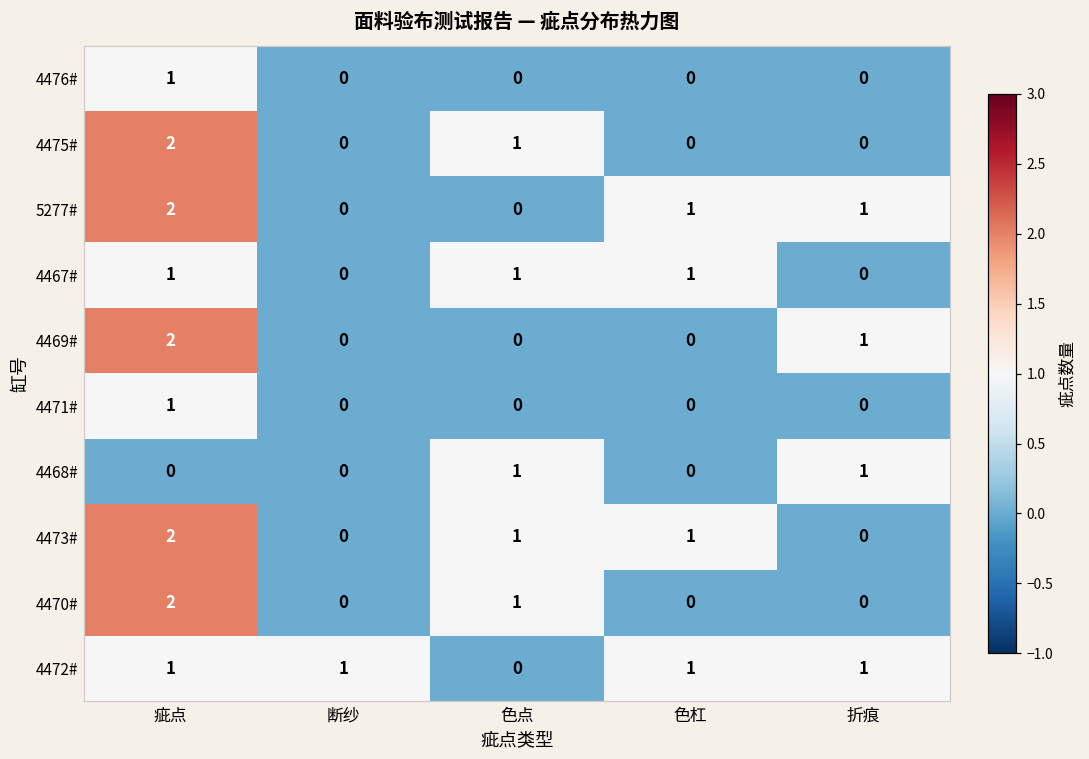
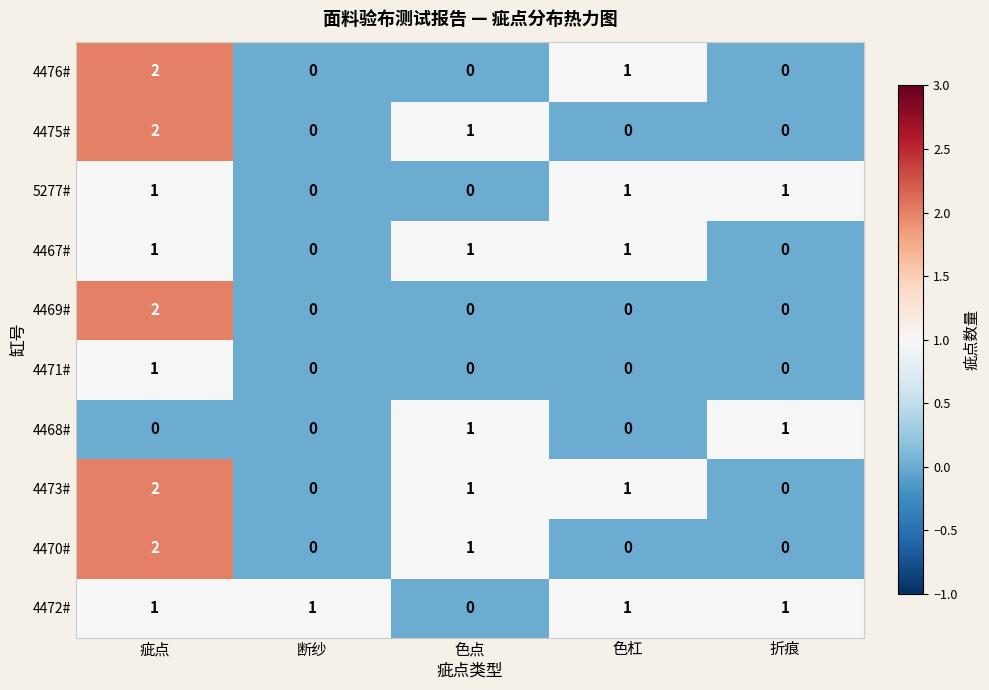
  {
    "4476#": {
-     "疵点": 1,
+     "疵点": 2,
      "断纱": 0,
      "色点": 0,
-     "色杠": 0,
+     "色杠": 1,
      "折痕": 0
    },
    "4475#": {
      "疵点": 2,
      "断纱": 0,
      "色点": 1,
      "色杠": 0,
      "折痕": 0
    },
    "5277#": {
-     "疵点": 2,
+     "疵点": 1,
      "断纱": 0,
      "色点": 0,
      "色杠": 1,
      "折痕": 1
    },
    "4467#": {
      "疵点": 1,
      "断纱": 0,
      "色点": 1,
      "色杠": 1,
      "折痕": 0
    },
    "4469#": {
      "疵点": 2,
      "断纱": 0,
      "色点": 0,
      "色杠": 0,
-     "折痕": 1
+     "折痕": 0
    },
    "4471#": {
      "疵点": 1,
      "断纱": 0,
      "色点": 0,
      "色杠": 0,
      "折痕": 0
    },
    "4468#": {
      "疵点": 0,
      "断纱": 0,
      "色点": 1,
      "色杠": 0,
      "折痕": 1
    },
    "4473#": {
      "疵点": 2,
      "断纱": 0,
      "色点": 1,
      "色杠": 1,
      "折痕": 0
    },
    "4470#": {
      "疵点": 2,
      "断纱": 0,
      "色点": 1,
      "色杠": 0,
      "折痕": 0
    },
    "4472#": {
      "疵点": 1,
      "断纱": 1,
      "色点": 0,
      "色杠": 1,
      "折痕": 1
    }
  }
